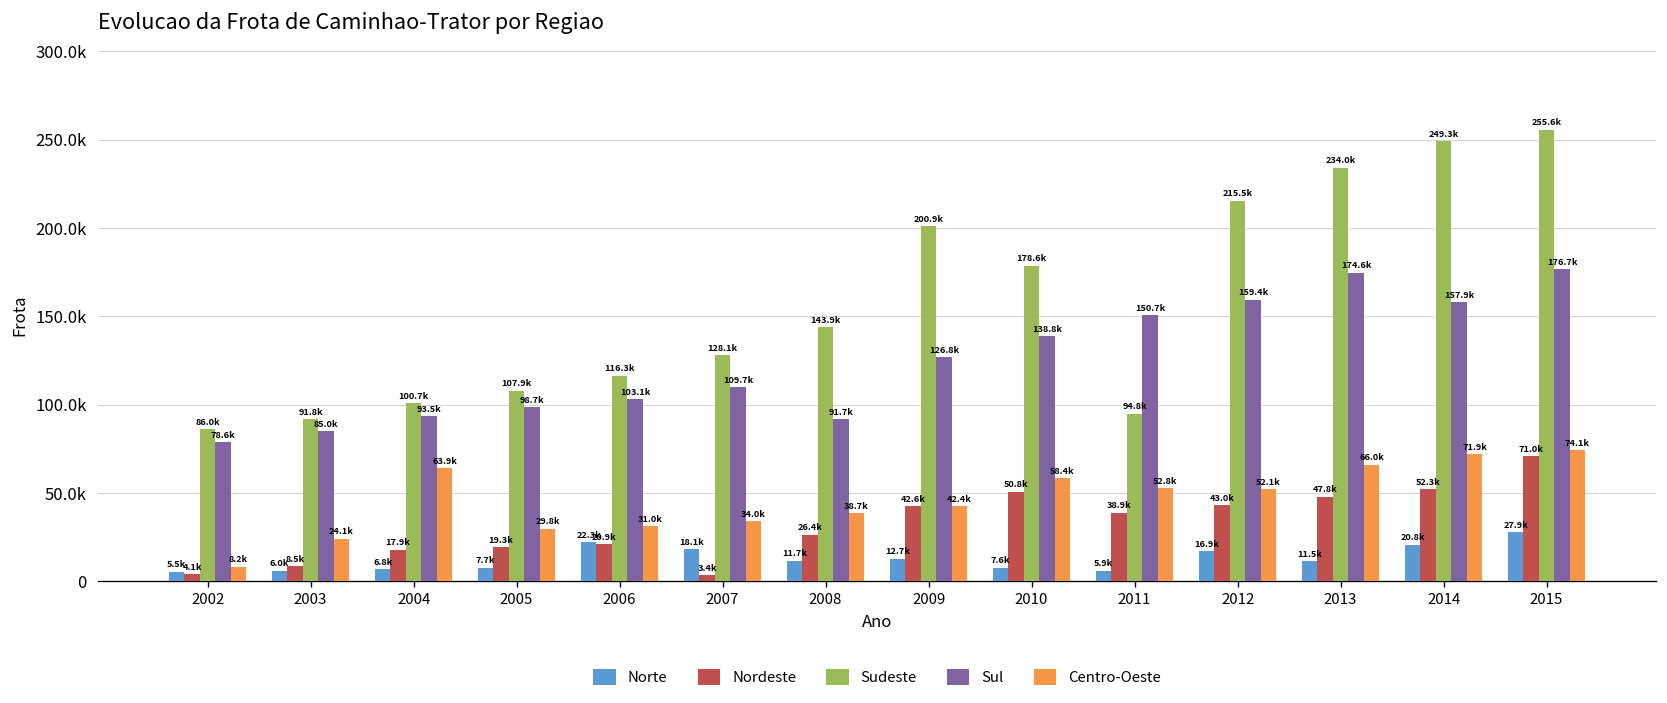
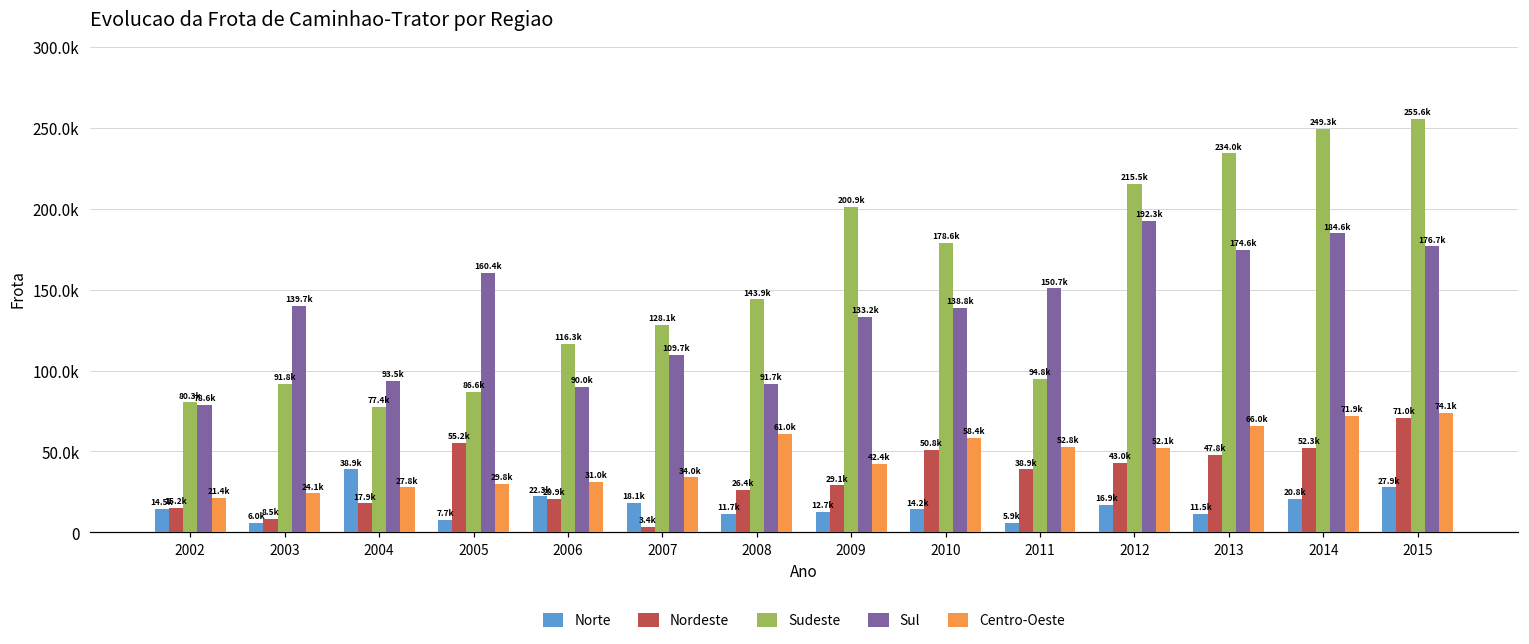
  {
    "Norte": {
-     "2002": "5.5k",
+     "2002": "14.5k",
      "2003": "6.0k",
-     "2004": "6.8k",
+     "2004": "38.9k",
      "2005": "7.7k",
      "2007": "18.1k",
      "2008": "11.7k",
      "2009": "12.7k",
-     "2010": "7.6k",
+     "2010": "14.2k",
      "2011": "5.9k",
      "2012": "16.9k",
      "2013": "11.5k",
      "2014": "20.8k",
      "2015": "27.9k"
    },
    "Nordeste": {
-     "2002": "4.1k",
+     "2002": "15.2k",
      "2003": "8.5k",
      "2004": "17.9k",
-     "2005": "19.3k",
+     "2005": "55.2k",
      "2007": "3.4k",
      "2008": "26.4k",
-     "2009": "42.6k",
+     "2009": "29.1k",
      "2010": "50.8k",
      "2011": "38.9k",
      "2012": "43.0k",
      "2013": "47.8k",
      "2014": "52.3k",
      "2015": "71.0k"
    },
    "Sudeste": {
-     "2002": "86.0k",
+     "2002": "80.3k",
      "2003": "91.8k",
-     "2004": "100.7k",
-     "2005": "107.9k",
+     "2004": "77.4k",
+     "2005": "86.6k",
      "2006": "116.3k",
      "2007": "128.1k",
      "2008": "143.9k",
      "2009": "200.9k",
      "2010": "178.6k",
      "2011": "94.8k",
      "2012": "215.5k",
      "2013": "234.0k",
      "2014": "249.3k",
      "2015": "255.6k"
    },
    "Sul": {
-     "2003": "85.0k",
+     "2003": "139.7k",
      "2004": "93.5k",
-     "2005": "98.7k",
-     "2006": "103.1k",
+     "2005": "160.4k",
+     "2006": "90.0k",
      "2007": "109.7k",
      "2008": "91.7k",
-     "2009": "126.8k",
+     "2009": "133.2k",
      "2010": "138.8k",
      "2011": "150.7k",
-     "2012": "159.4k",
+     "2012": "192.3k",
      "2013": "174.6k",
-     "2014": "157.9k",
+     "2014": "184.6k",
      "2015": "176.7k"
    },
    "Centro-Oeste": {
-     "2002": "8.2k",
+     "2002": "21.4k",
      "2003": "24.1k",
-     "2004": "63.9k",
+     "2004": "27.8k",
      "2005": "29.8k",
      "2006": "31.0k",
      "2007": "34.0k",
-     "2008": "38.7k",
+     "2008": "61.0k",
      "2009": "42.4k",
      "2010": "58.4k",
      "2011": "52.8k",
      "2012": "52.1k",
      "2013": "66.0k",
      "2014": "71.9k",
      "2015": "74.1k"
    }
  }
